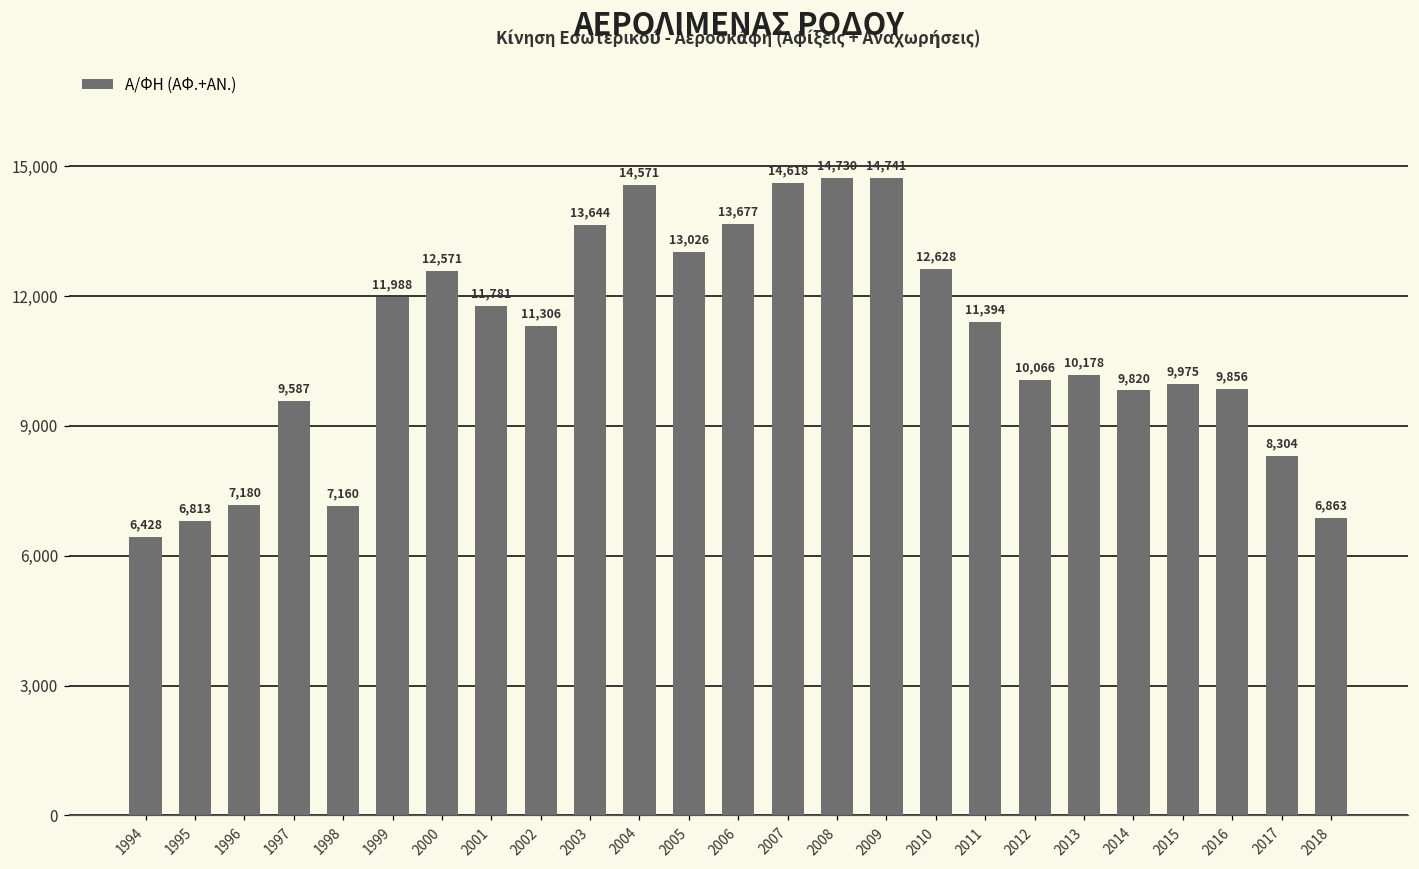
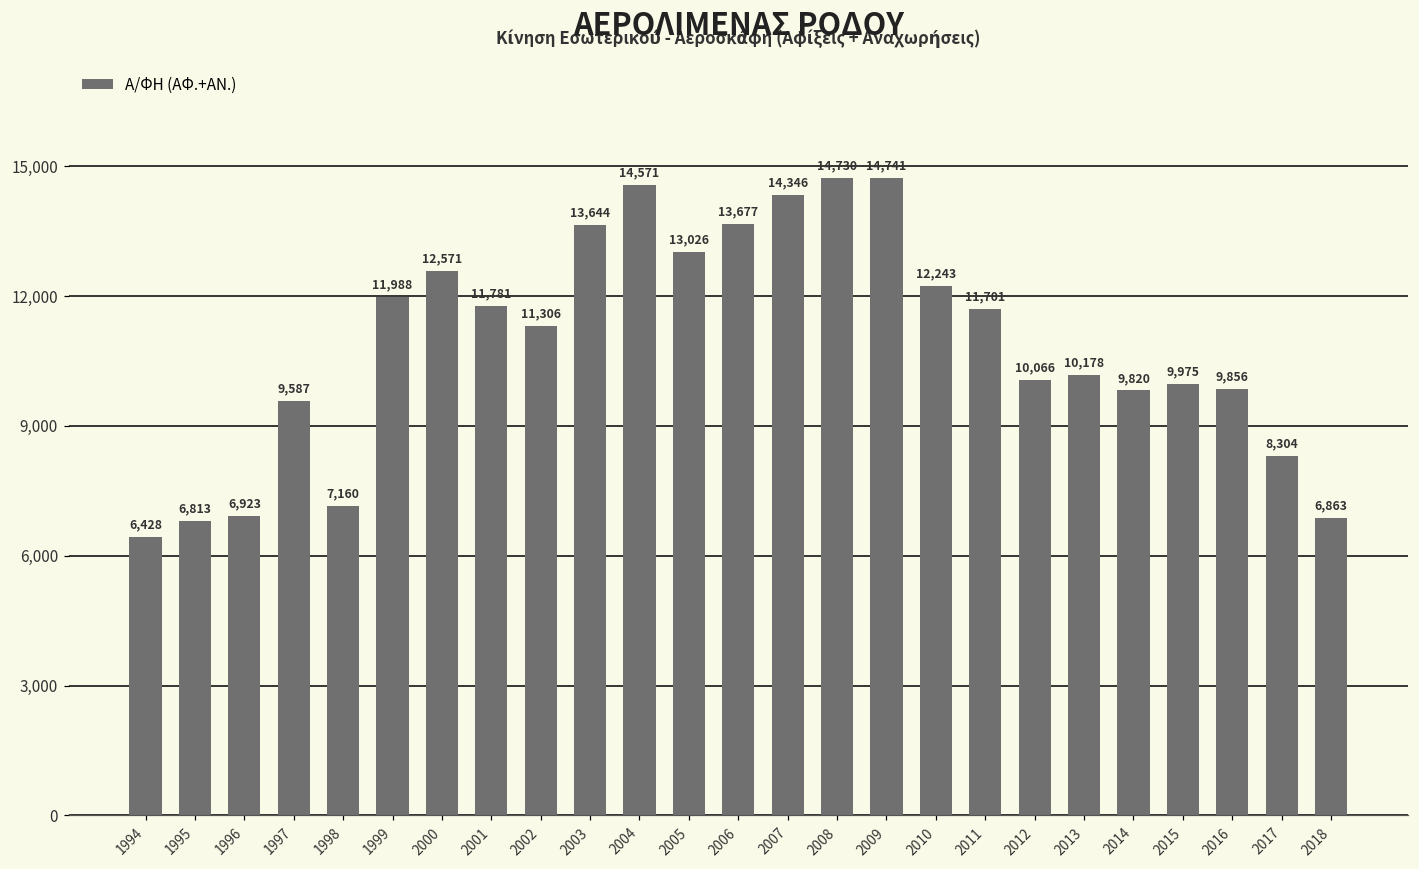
  {
    "1994": "6,428",
    "1995": "6,813",
-   "1996": "7,180",
+   "1996": "6,923",
    "1997": "9,587",
    "1998": "7,160",
    "1999": "11,988",
    "2000": "12,571",
    "2001": "11,781",
    "2002": "11,306",
    "2003": "13,644",
    "2004": "14,571",
    "2005": "13,026",
    "2006": "13,677",
-   "2007": "14,618",
+   "2007": "14,346",
    "2008": "14,730",
    "2009": "14,741",
-   "2010": "12,628",
-   "2011": "11,394",
+   "2010": "12,243",
+   "2011": "11,701",
    "2012": "10,066",
    "2013": "10,178",
    "2014": "9,820",
    "2015": "9,975",
    "2016": "9,856",
    "2017": "8,304",
    "2018": "6,863"
  }
